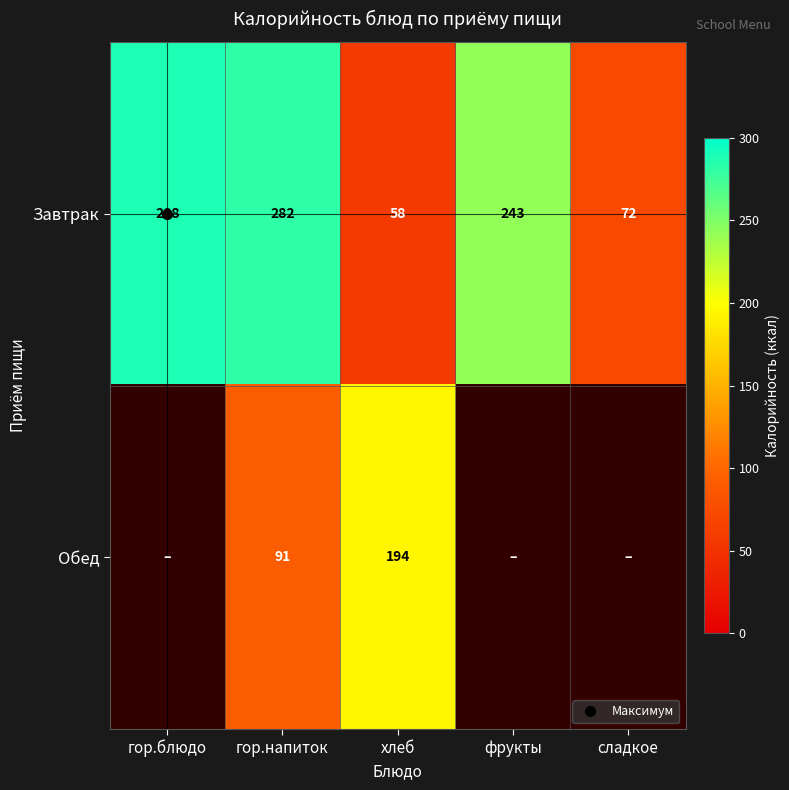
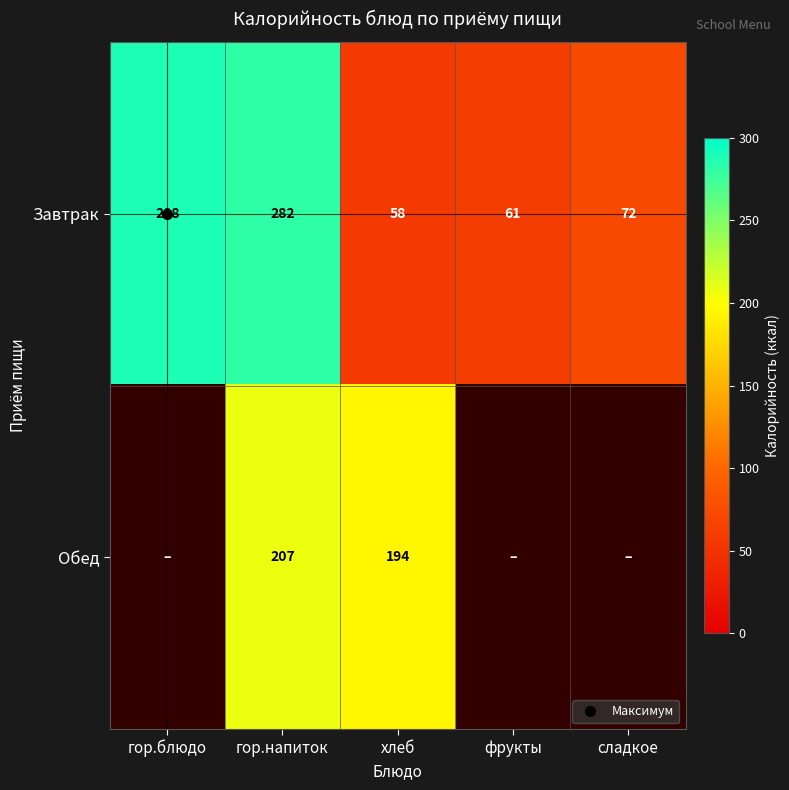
  {
    "Завтрак": {
      "гор.напиток": 282,
      "хлеб": 58,
-     "фрукты": 243,
+     "фрукты": 61,
      "сладкое": 72
    },
    "Обед": {
-     "гор.напиток": 91,
+     "гор.напиток": 207,
      "хлеб": 194
    }
  }
